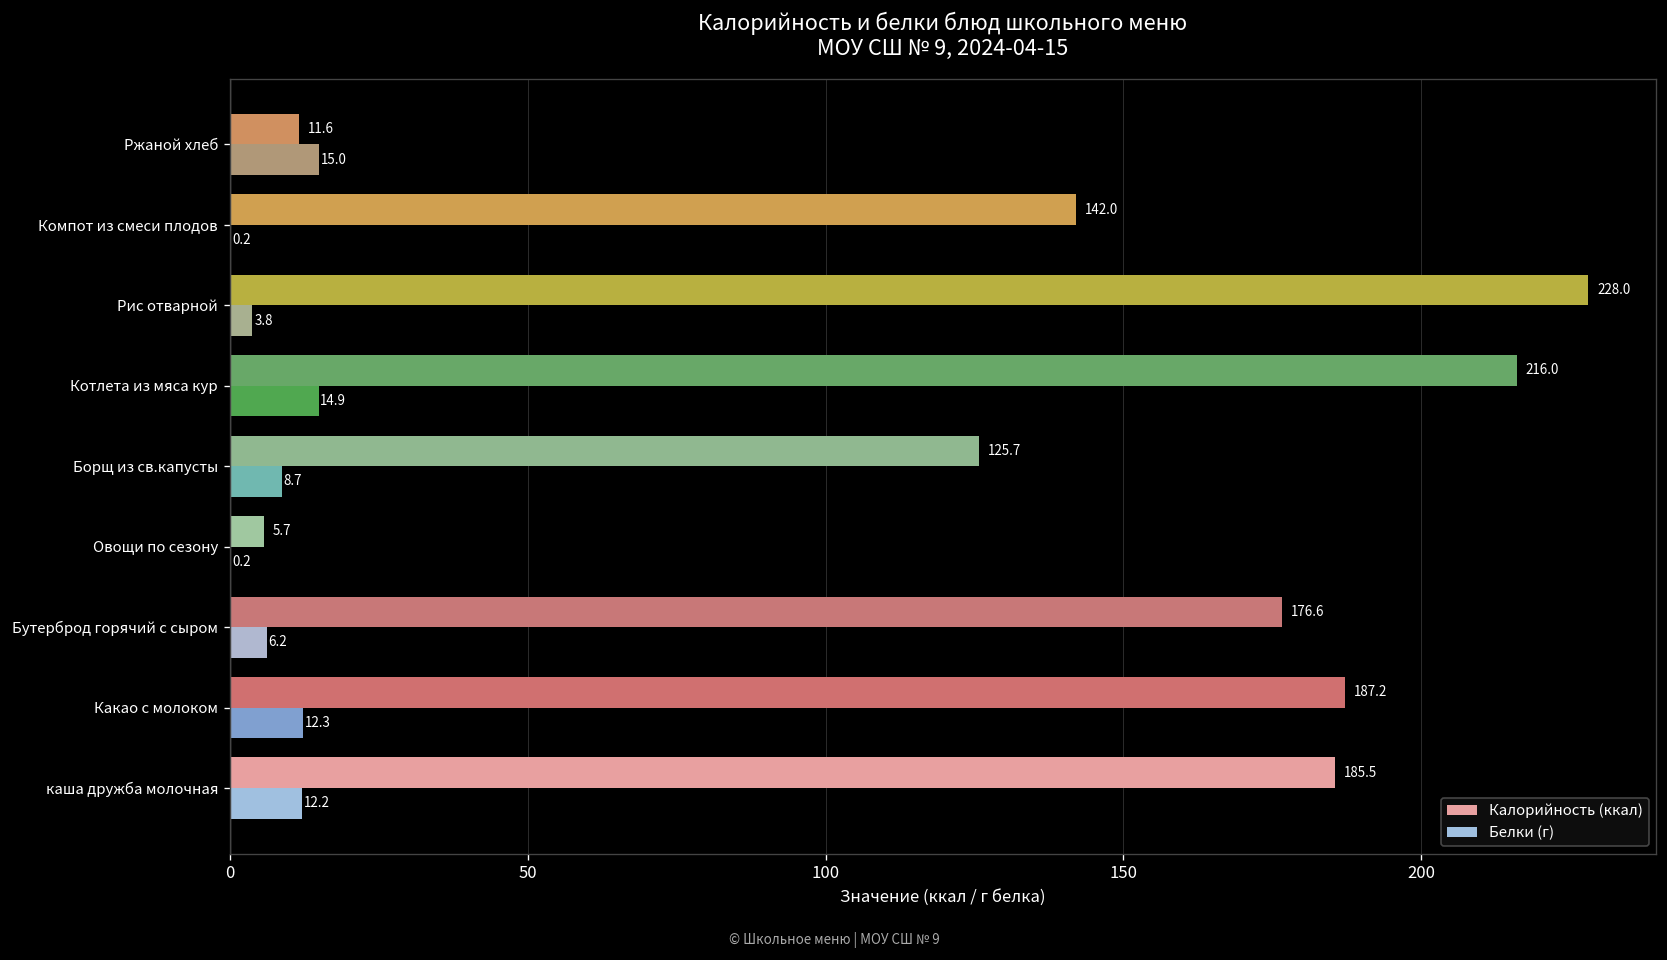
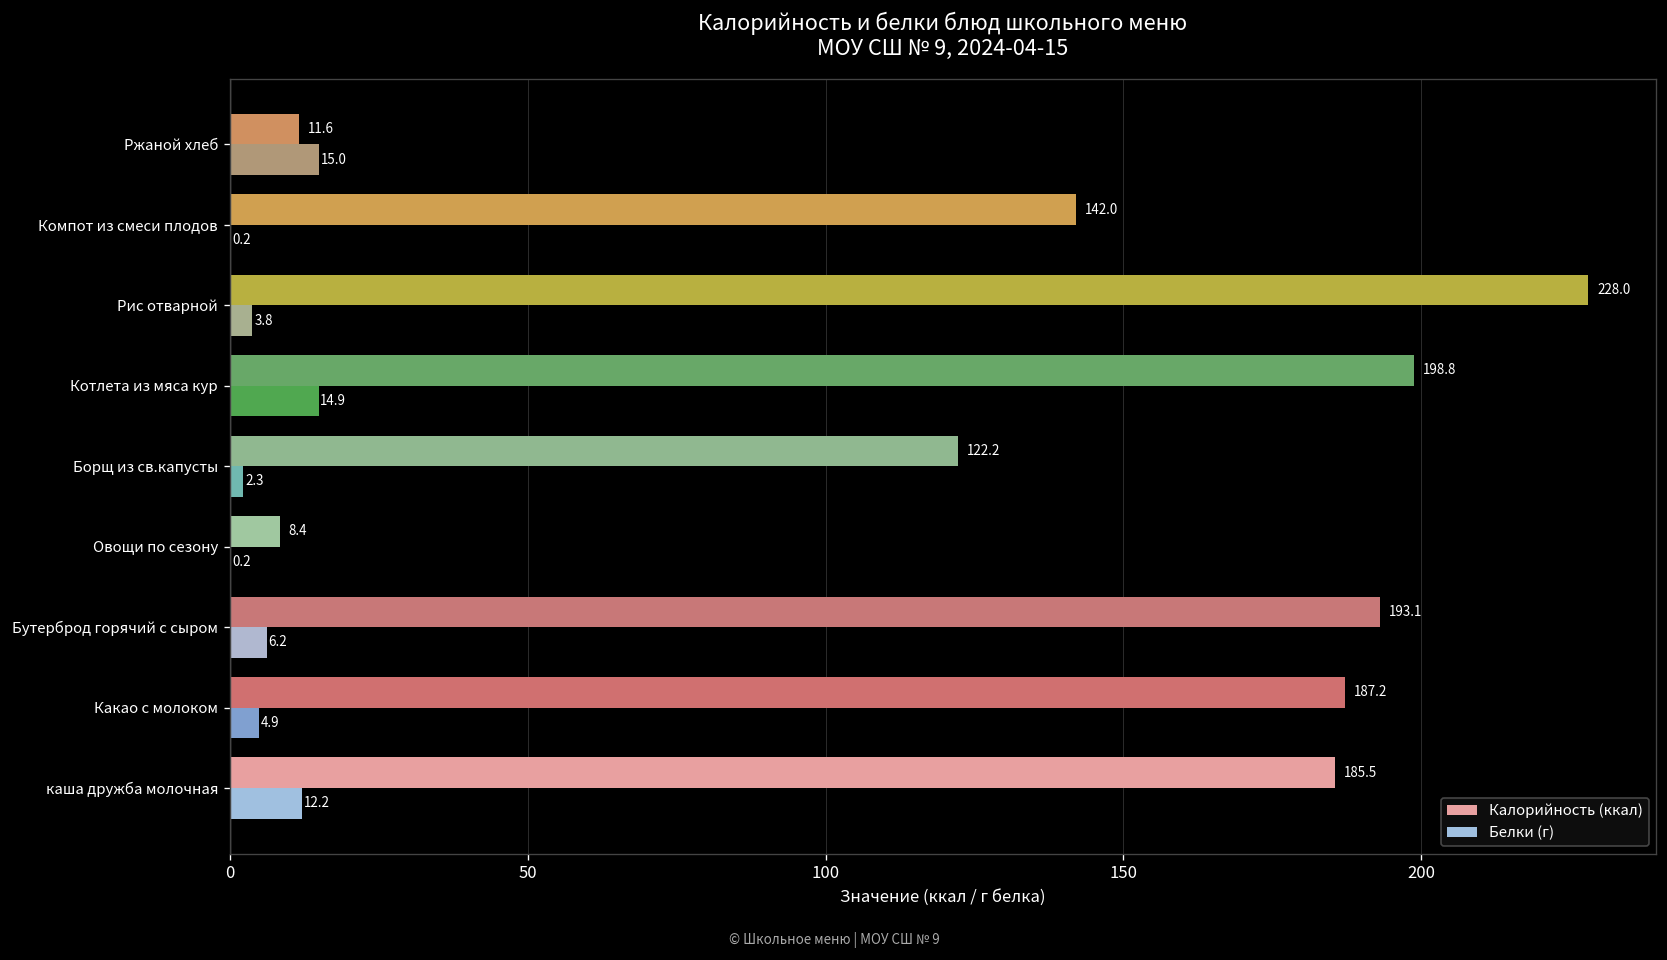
  {
    "Калорийность (ккал)": {
      "Ржаной хлеб": 11.6,
      "Компот из смеси плодов": 142.0,
      "Рис отварной": 228.0,
-     "Котлета из мяса кур": 216.0,
-     "Борщ из св.капусты": 125.7,
-     "Овощи по сезону": 5.7,
-     "Бутерброд горячий с сыром": 176.6,
+     "Котлета из мяса кур": 198.8,
+     "Борщ из св.капусты": 122.2,
+     "Овощи по сезону": 8.4,
+     "Бутерброд горячий с сыром": 193.1,
      "Какао с молоком": 187.2,
      "каша дружба молочная": 185.5
    },
    "Белки (г)": {
      "Ржаной хлеб": 15.0,
      "Компот из смеси плодов": 0.2,
      "Рис отварной": 3.8,
      "Котлета из мяса кур": 14.9,
-     "Борщ из св.капусты": 8.7,
+     "Борщ из св.капусты": 2.3,
      "Овощи по сезону": 0.2,
      "Бутерброд горячий с сыром": 6.2,
-     "Какао с молоком": 12.3,
+     "Какао с молоком": 4.9,
      "каша дружба молочная": 12.2
    }
  }
